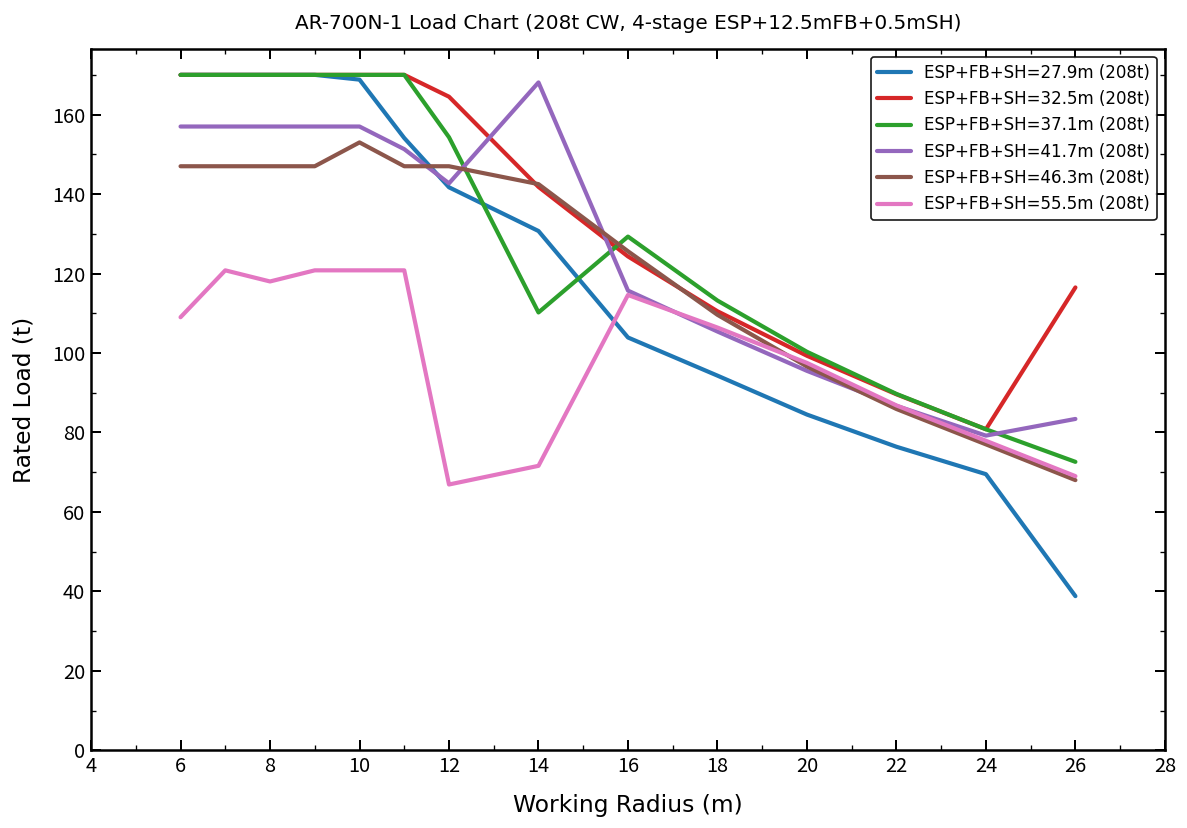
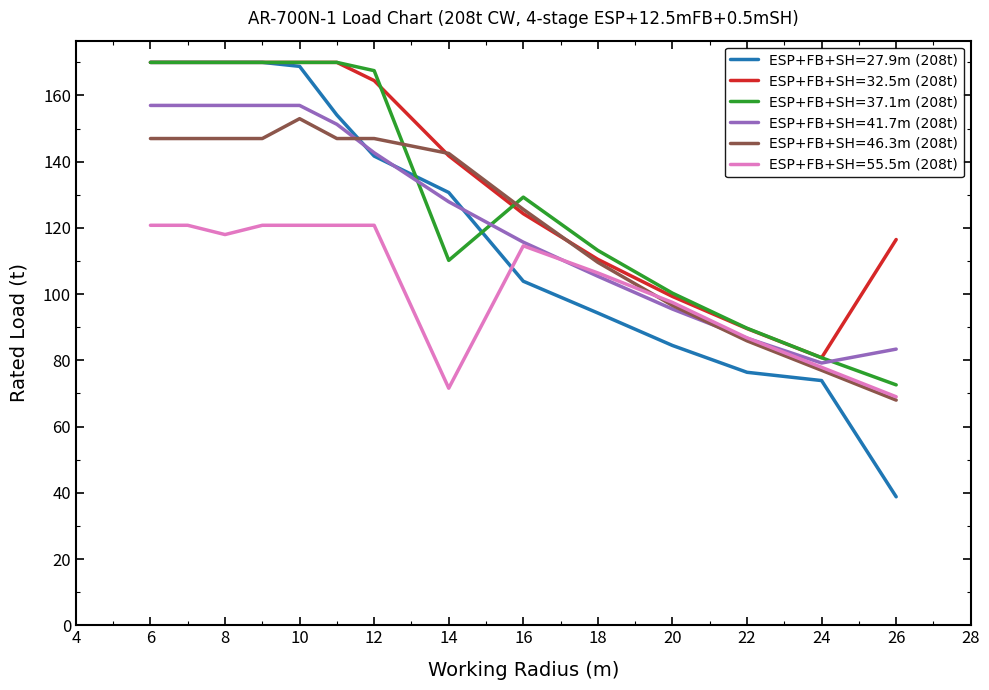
  {
    "ESP+FB+SH=27.9m (208t)": {
      "10": 169,
      "12": 142,
      "14": 131,
      "16": 104,
      "18": 94,
      "20": 85,
      "22": 76,
-     "24": 70,
+     "24": 74,
      "26": 39
    },
    "ESP+FB+SH=32.5m (208t)": {
      "12": 165,
      "16": 124,
      "18": 111,
      "20": 99,
      "26": 117
    },
    "ESP+FB+SH=37.1m (208t)": {
-     "12": 154,
+     "12": 168,
      "14": 110,
      "16": 129,
      "18": 113,
      "20": 100,
      "26": 73
    },
    "ESP+FB+SH=41.7m (208t)": {
      "6": 157,
      "8": 157,
      "10": 157,
      "12": 143,
-     "14": 168,
+     "14": 128,
      "16": 116,
      "18": 105,
      "20": 96,
      "24": 79,
      "26": 83
    },
    "ESP+FB+SH=46.3m (208t)": {
      "6": 147,
      "8": 147,
      "10": 153,
      "12": 147,
      "16": 126,
      "18": 110,
      "20": 97,
      "22": 86,
      "24": 77,
      "26": 68
    },
    "ESP+FB+SH=55.5m (208t)": {
-     "6": 109,
+     "6": 121,
      "8": 118,
      "10": 121,
-     "12": 67,
+     "12": 121,
      "14": 72,
      "16": 115,
      "18": 106,
      "20": 98,
      "24": 78,
      "26": 69
    }
  }
